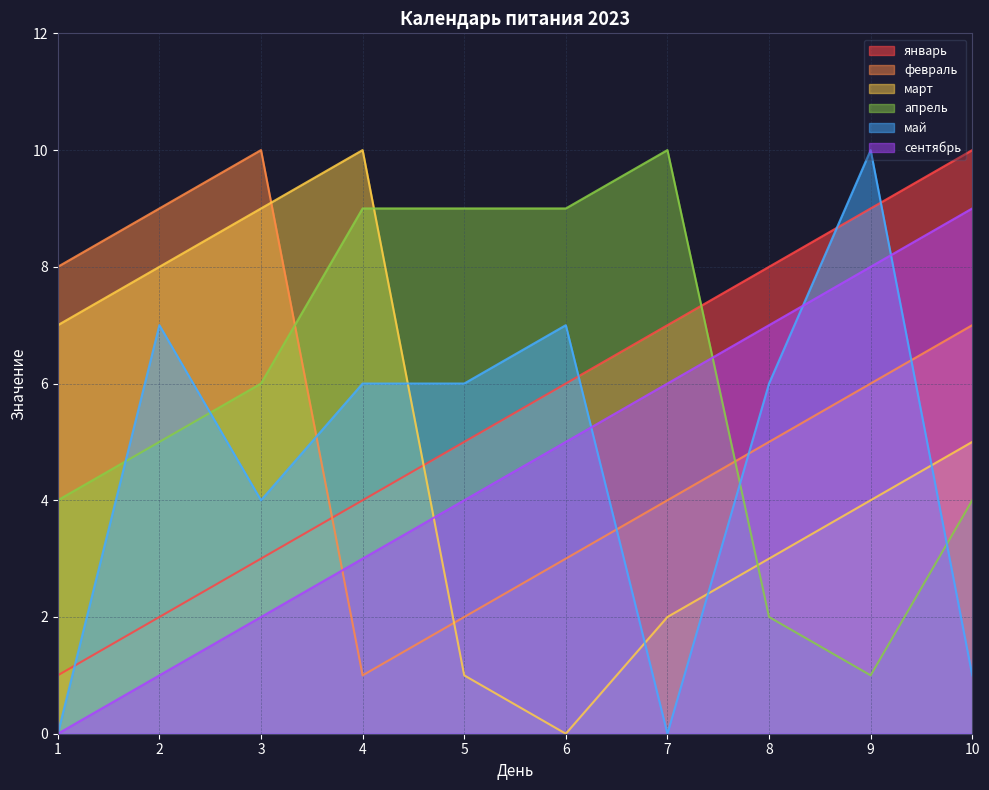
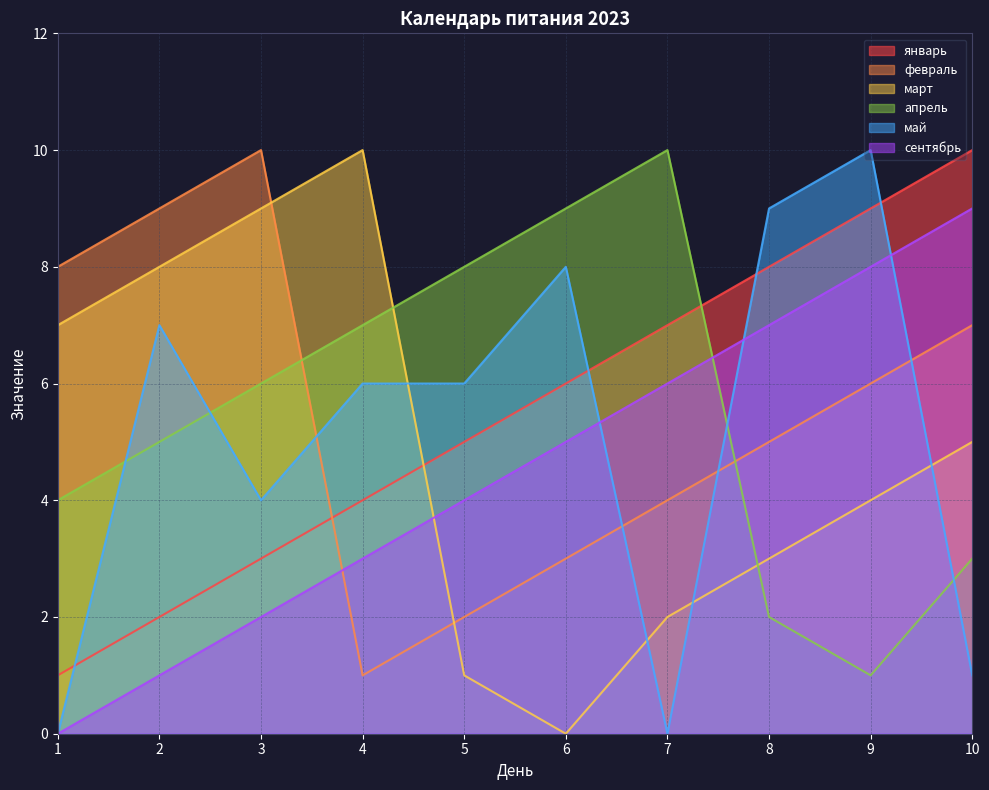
  {
    "апрель": {
      "1": 4,
      "2": 5,
      "3": 6,
-     "4": 9,
-     "5": 9,
+     "4": 7,
+     "5": 8,
      "6": 9,
      "7": 10,
      "8": 2,
      "9": 1,
-     "10": 4
+     "10": 3
    },
    "май": {
      "2": 7,
      "3": 4,
      "4": 6,
      "5": 6,
-     "6": 7,
+     "6": 8,
      "7": 0,
-     "8": 6,
+     "8": 9,
      "10": 1
    },
    "сентябрь": {
      "2": 1,
      "3": 2,
      "4": 3,
      "5": 4,
      "6": 5,
      "7": 6,
      "8": 7,
      "9": 8,
      "10": 9
    }
  }
